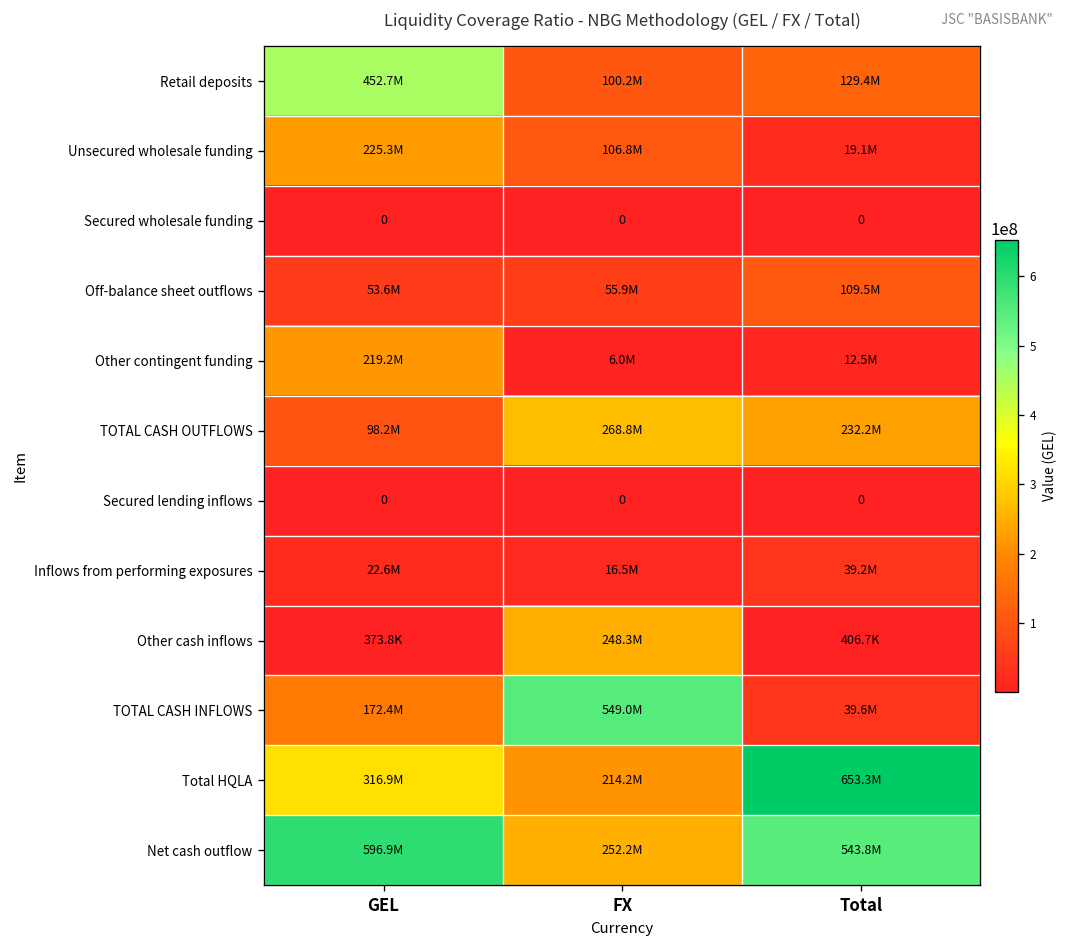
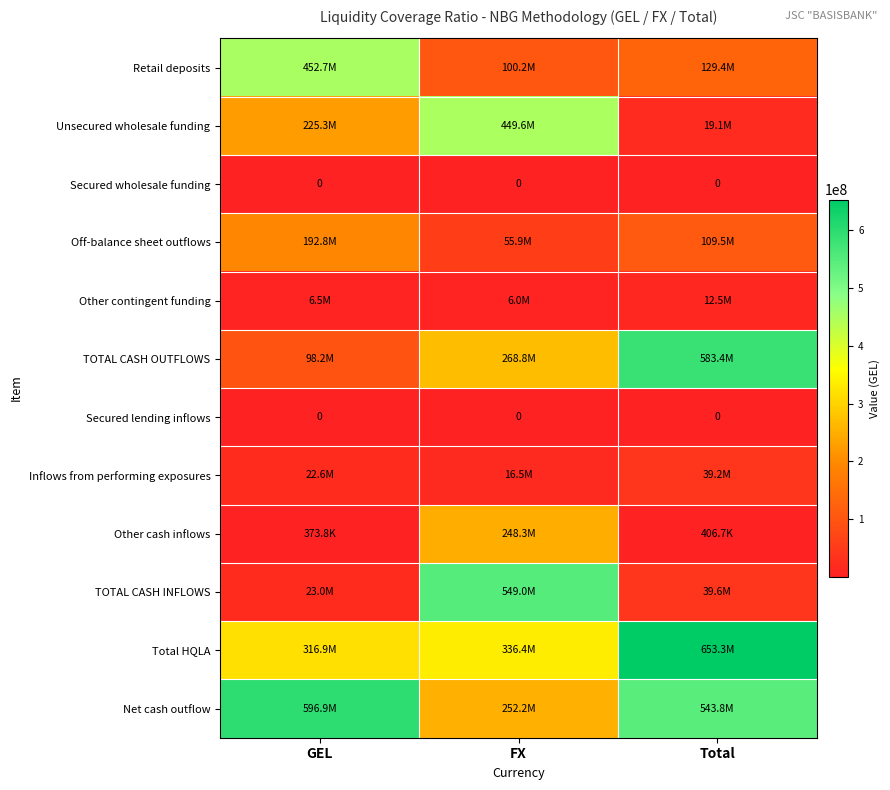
  {
    "Retail deposits": {
      "GEL": "452.7M",
      "FX": "100.2M",
      "Total": "129.4M"
    },
    "Unsecured wholesale funding": {
      "GEL": "225.3M",
-     "FX": "106.8M",
+     "FX": "449.6M",
      "Total": "19.1M"
    },
    "Secured wholesale funding": {
      "GEL": "0",
      "FX": "0",
      "Total": "0"
    },
    "Off-balance sheet outflows": {
-     "GEL": "53.6M",
+     "GEL": "192.8M",
      "FX": "55.9M",
      "Total": "109.5M"
    },
    "Other contingent funding": {
-     "GEL": "219.2M",
+     "GEL": "6.5M",
      "FX": "6.0M",
      "Total": "12.5M"
    },
    "TOTAL CASH OUTFLOWS": {
      "GEL": "98.2M",
      "FX": "268.8M",
-     "Total": "232.2M"
+     "Total": "583.4M"
    },
    "Secured lending inflows": {
      "GEL": "0",
      "FX": "0",
      "Total": "0"
    },
    "Inflows from performing exposures": {
      "GEL": "22.6M",
      "FX": "16.5M",
      "Total": "39.2M"
    },
    "Other cash inflows": {
      "GEL": "373.8K",
      "FX": "248.3M",
      "Total": "406.7K"
    },
    "TOTAL CASH INFLOWS": {
-     "GEL": "172.4M",
+     "GEL": "23.0M",
      "FX": "549.0M",
      "Total": "39.6M"
    },
    "Total HQLA": {
      "GEL": "316.9M",
-     "FX": "214.2M",
+     "FX": "336.4M",
      "Total": "653.3M"
    },
    "Net cash outflow": {
      "GEL": "596.9M",
      "FX": "252.2M",
      "Total": "543.8M"
    }
  }
